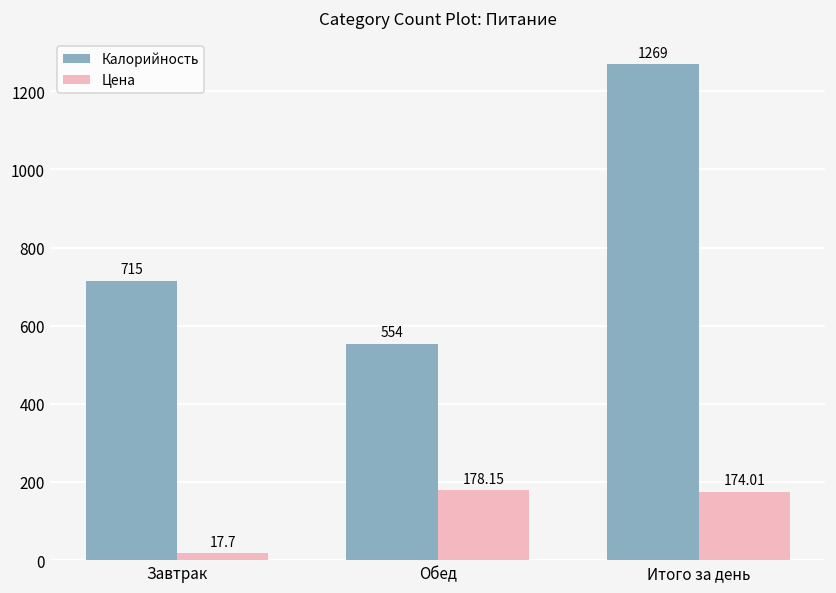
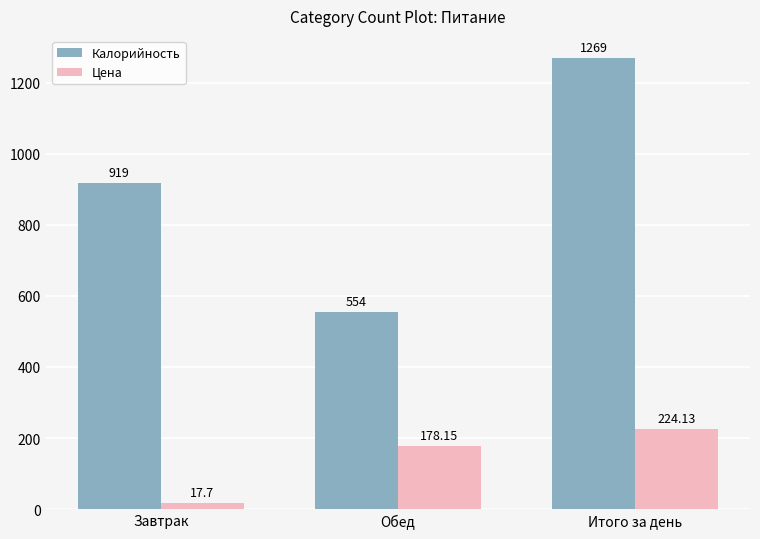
  {
    "Калорийность": {
-     "Завтрак": 715,
+     "Завтрак": 919,
      "Обед": 554,
      "Итого за день": 1269
    },
    "Цена": {
      "Завтрак": 17.7,
      "Обед": 178.15,
-     "Итого за день": 174.01
+     "Итого за день": 224.13
    }
  }
